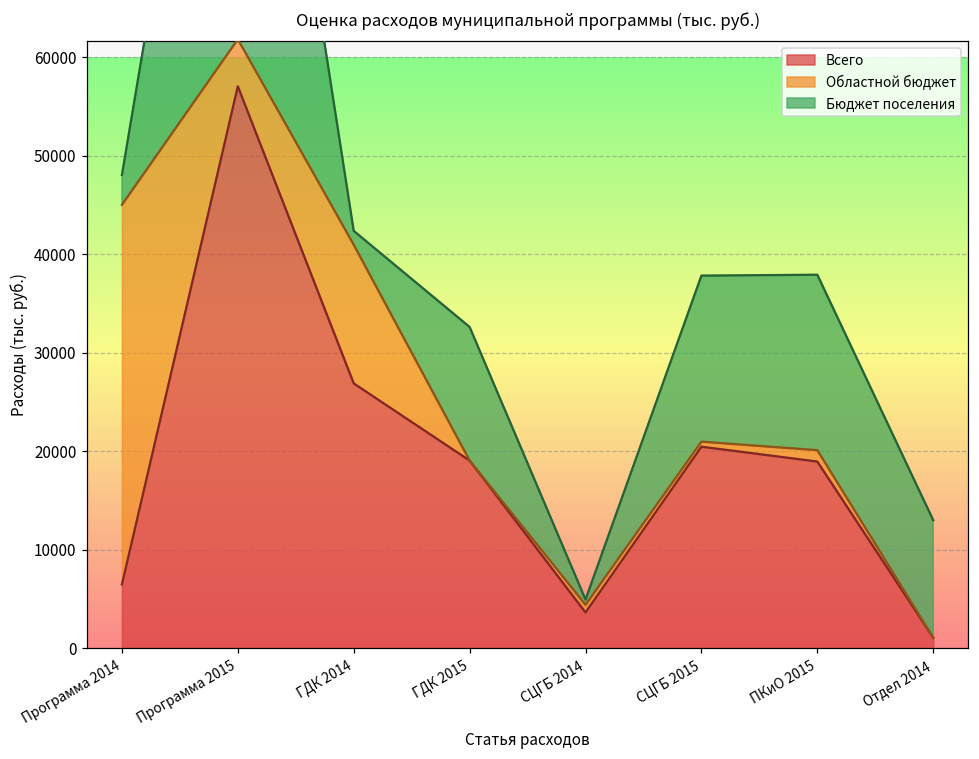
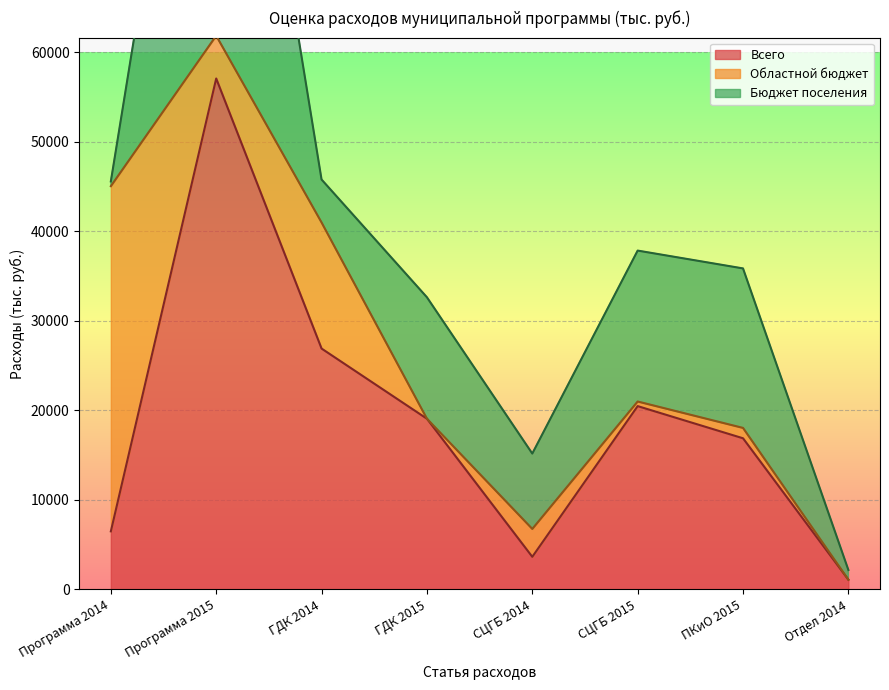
  {
    "Всего": {
      "Программа 2014": 6000,
      "Программа 2015": 57000,
      "ГДК 2014": 27000,
      "СЦГБ 2014": 4000,
      "СЦГБ 2015": 20000,
-     "ПКиО 2015": 19000
+     "ПКиО 2015": 17000
    },
    "Областной бюджет": {
      "Программа 2014": 39000,
      "Программа 2015": 5000,
      "ГДК 2014": 14000,
-     "СЦГБ 2014": 1000,
+     "СЦГБ 2014": 3000,
      "СЦГБ 2015": 1000,
      "ПКиО 2015": 1000
    },
    "Бюджет поселения": {
-     "Программа 2014": 3000,
-     "ГДК 2014": 1000,
+     "Программа 2014": 1000,
+     "ГДК 2014": 5000,
      "ГДК 2015": 14000,
-     "СЦГБ 2014": 1000,
+     "СЦГБ 2014": 8000,
      "СЦГБ 2015": 17000,
      "ПКиО 2015": 18000,
-     "Отдел 2014": 12000
+     "Отдел 2014": 1000
    }
  }
